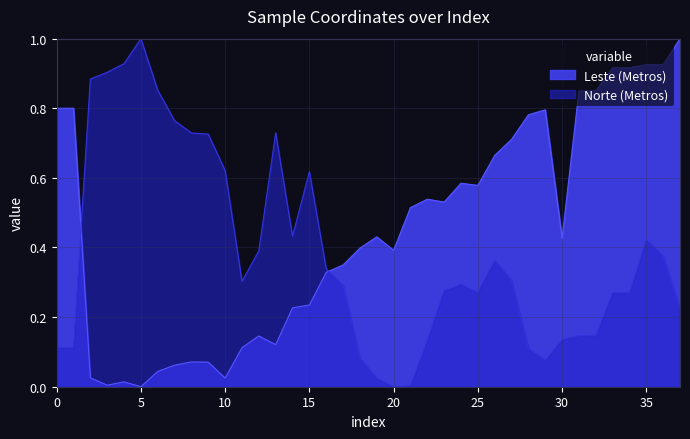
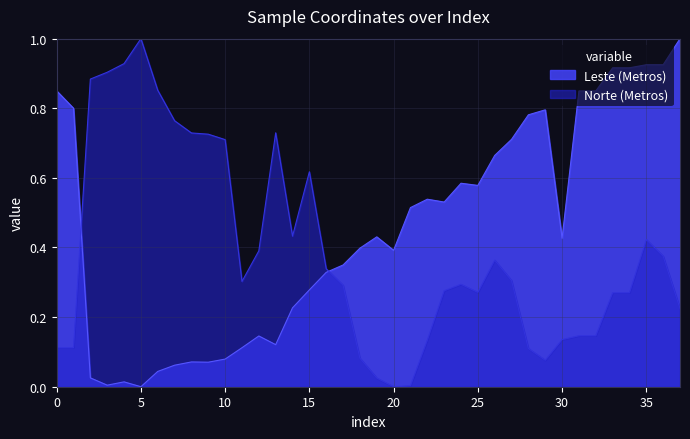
  {
    "Leste (Metros)": {
-     "0": 0.80,
+     "0": 0.85,
      "5": 0.00,
-     "10": 0.02,
-     "15": 0.23,
+     "10": 0.08,
+     "15": 0.28,
      "20": 0.39,
      "25": 0.58,
      "30": 0.43
    },
    "Norte (Metros)": {
      "0": 0.11,
      "5": 1.00,
-     "10": 0.62,
+     "10": 0.71,
      "15": 0.62,
      "20": 0.00,
      "25": 0.27,
      "30": 0.14,
      "35": 0.42
    }
  }
